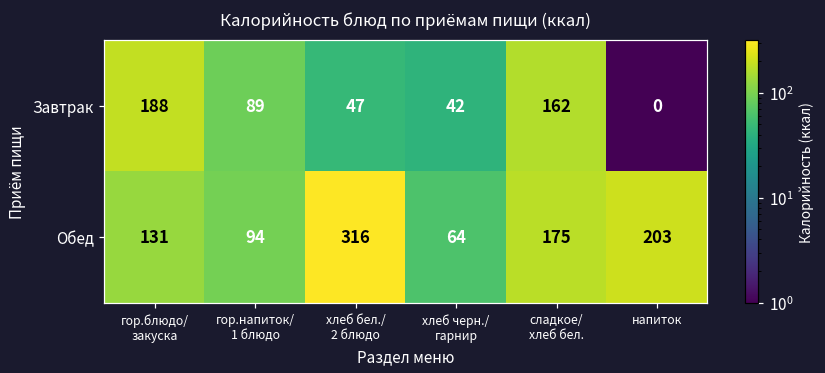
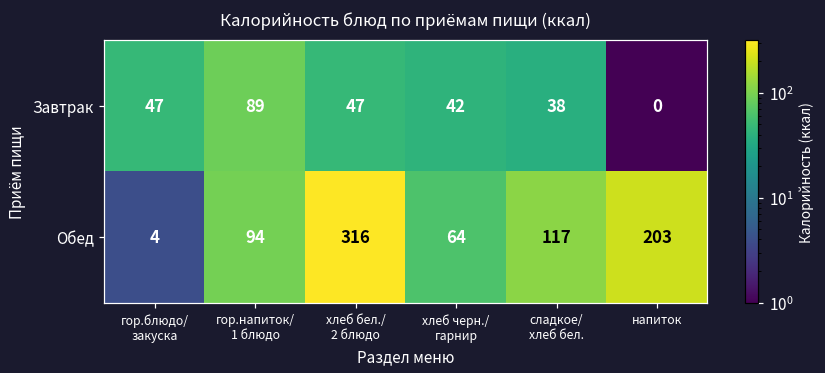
  {
    "Завтрак": {
-     "гор.блюдо/ закуска": 188,
+     "гор.блюдо/ закуска": 47,
      "гор.напиток/ 1 блюдо": 89,
      "хлеб бел./ 2 блюдо": 47,
      "хлеб черн./ гарнир": 42,
-     "сладкое/ хлеб бел.": 162,
+     "сладкое/ хлеб бел.": 38,
      "напиток": 0
    },
    "Обед": {
-     "гор.блюдо/ закуска": 131,
+     "гор.блюдо/ закуска": 4,
      "гор.напиток/ 1 блюдо": 94,
      "хлеб бел./ 2 блюдо": 316,
      "хлеб черн./ гарнир": 64,
-     "сладкое/ хлеб бел.": 175,
+     "сладкое/ хлеб бел.": 117,
      "напиток": 203
    }
  }
